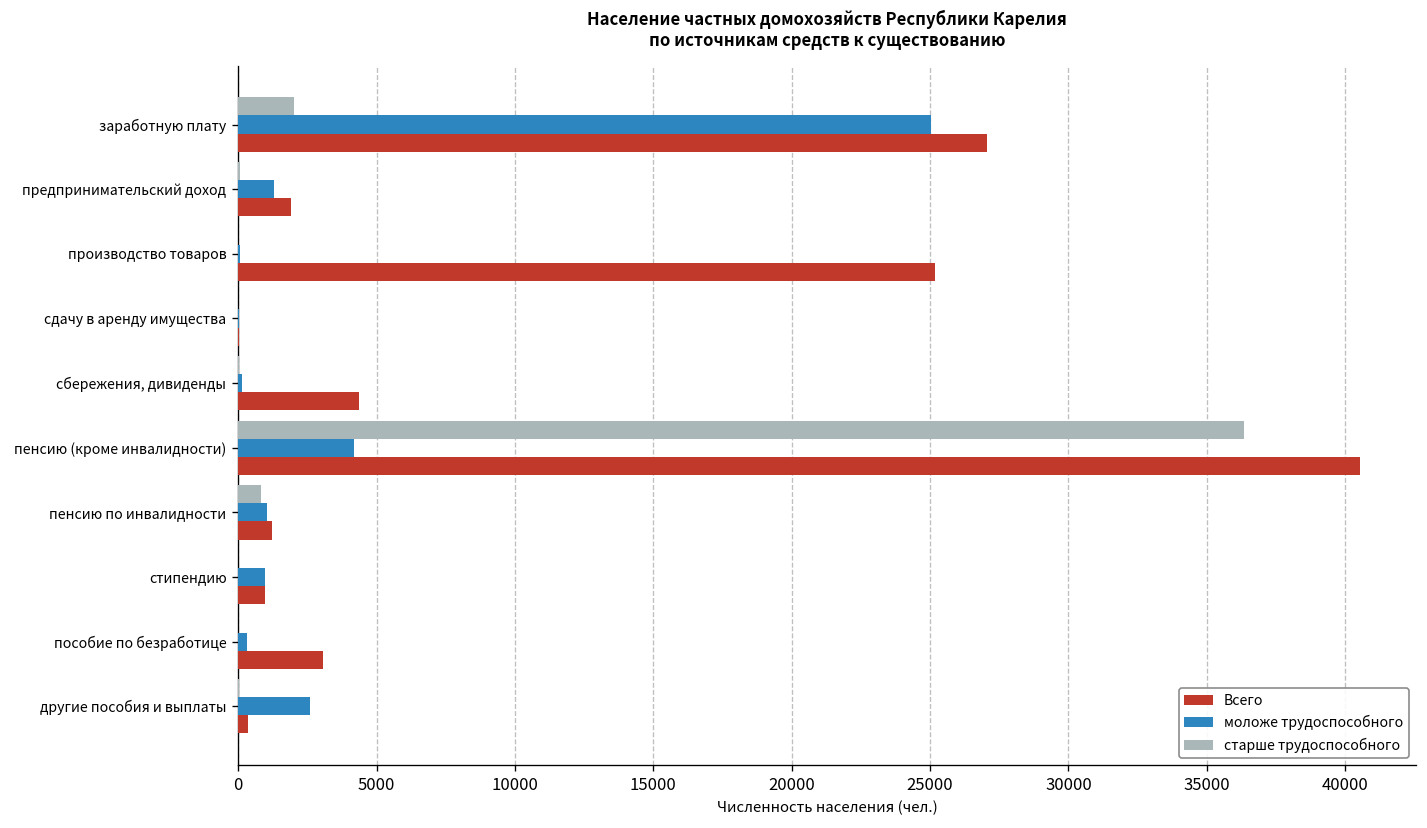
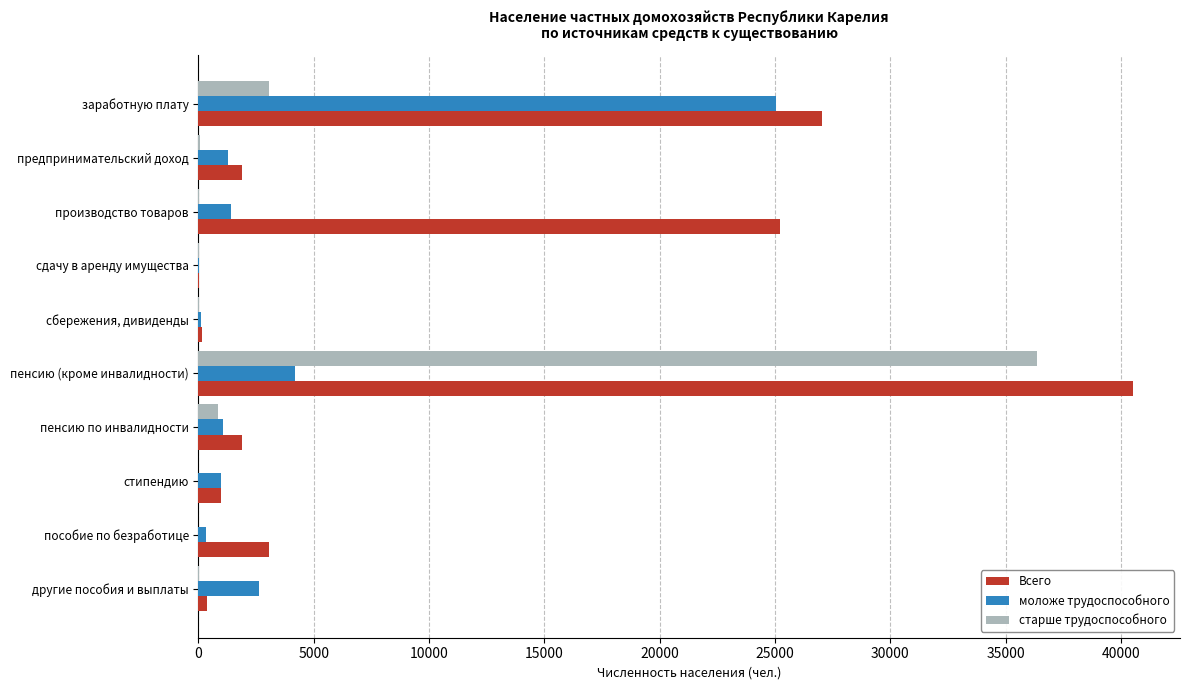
  {
    "Всего": {
      "заработную плату": 27100,
      "предпринимательский доход": 1900,
      "производство товаров": 25200,
-     "сбережения, дивиденды": 4400,
+     "сбережения, дивиденды": 100,
      "пенсию (кроме инвалидности)": 40500,
-     "пенсию по инвалидности": 1200,
+     "пенсию по инвалидности": 1900,
      "стипендию": 1000,
      "пособие по безработице": 3100,
      "другие пособия и выплаты": 400
    },
    "моложе трудоспособного": {
      "заработную плату": 25000,
      "предпринимательский доход": 1300,
-     "производство товаров": 100,
+     "производство товаров": 1400,
      "сбережения, дивиденды": 100,
      "пенсию (кроме инвалидности)": 4200,
      "пенсию по инвалидности": 1100,
      "стипендию": 1000,
      "пособие по безработице": 300,
      "другие пособия и выплаты": 2600
    },
    "старше трудоспособного": {
-     "заработную плату": 2000,
+     "заработную плату": 3100,
      "пенсию (кроме инвалидности)": 36300,
      "пенсию по инвалидности": 800,
      "стипендию": 0,
      "пособие по безработице": 0
    }
  }
